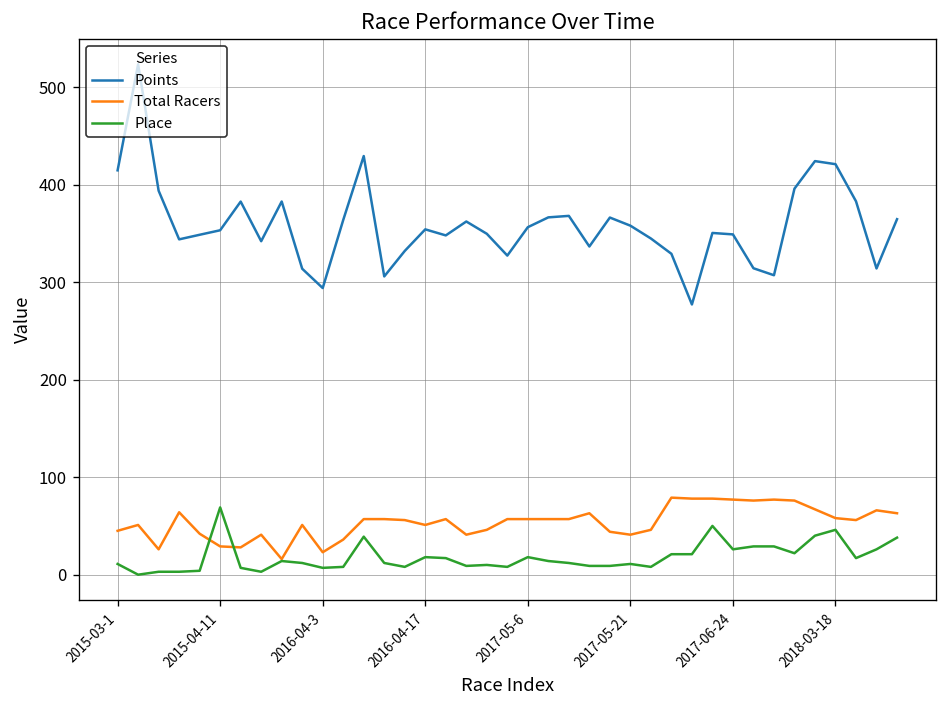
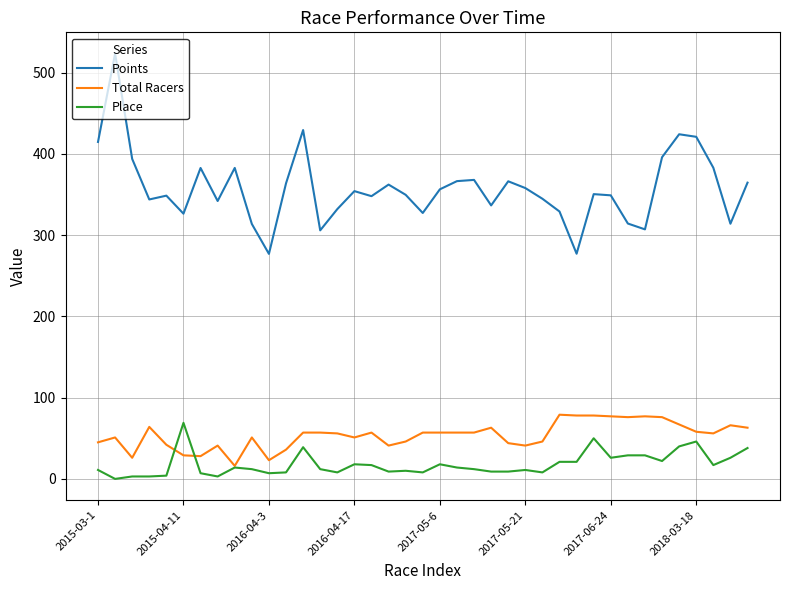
  {
    "Points": {
      "2015-03-1": 410,
-     "2015-04-11": 350,
-     "2016-04-3": 290
+     "2015-04-11": 330,
+     "2016-04-3": 280
    },
    "Total Racers": {
      "2015-03-1": 50,
      "2015-04-11": 30,
      "2016-04-3": 20
    },
    "Place": {
      "2015-03-1": 10,
      "2015-04-11": 70,
      "2016-04-3": 10
    }
  }
